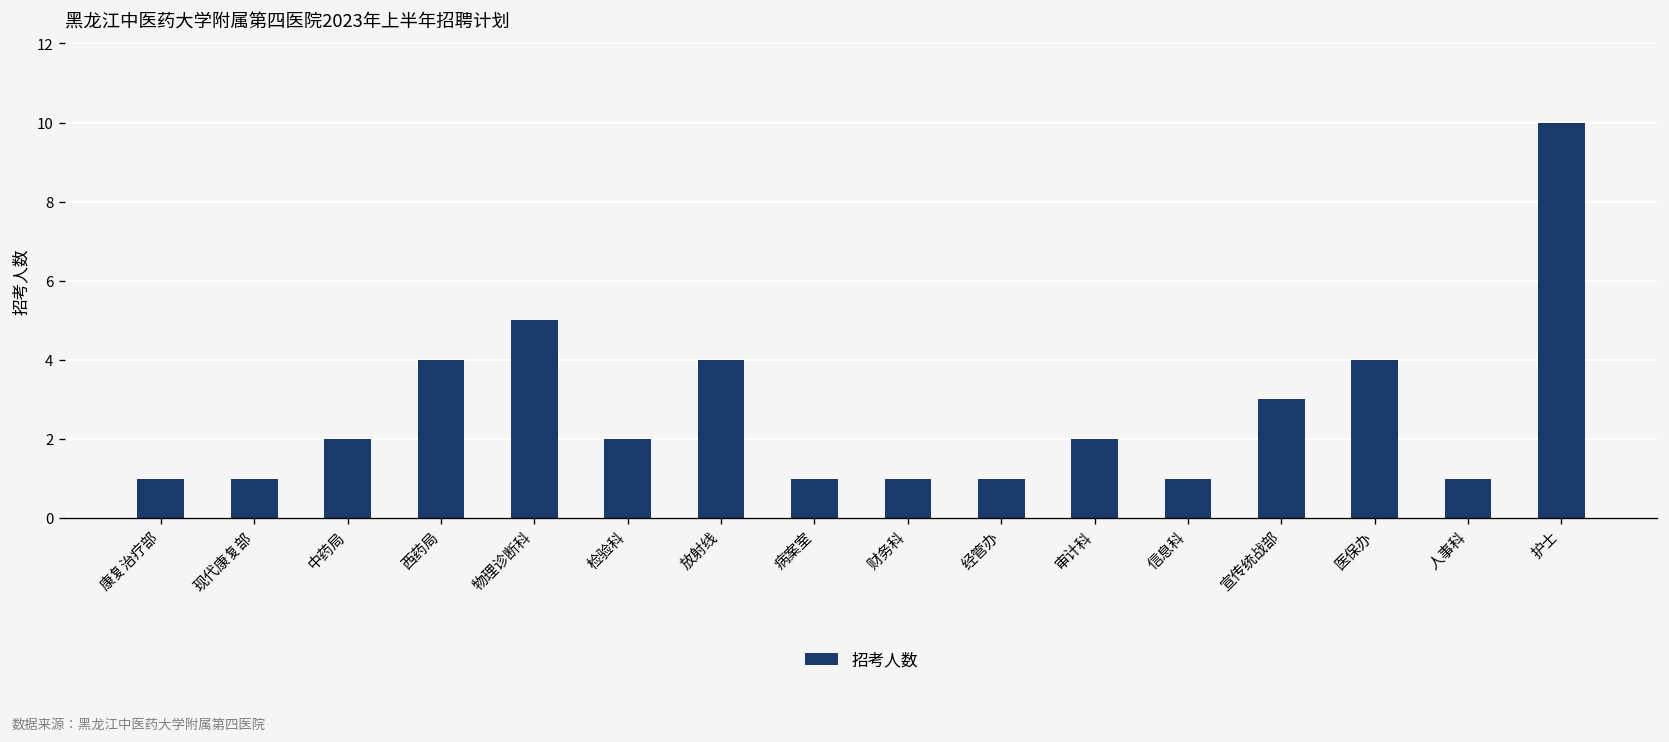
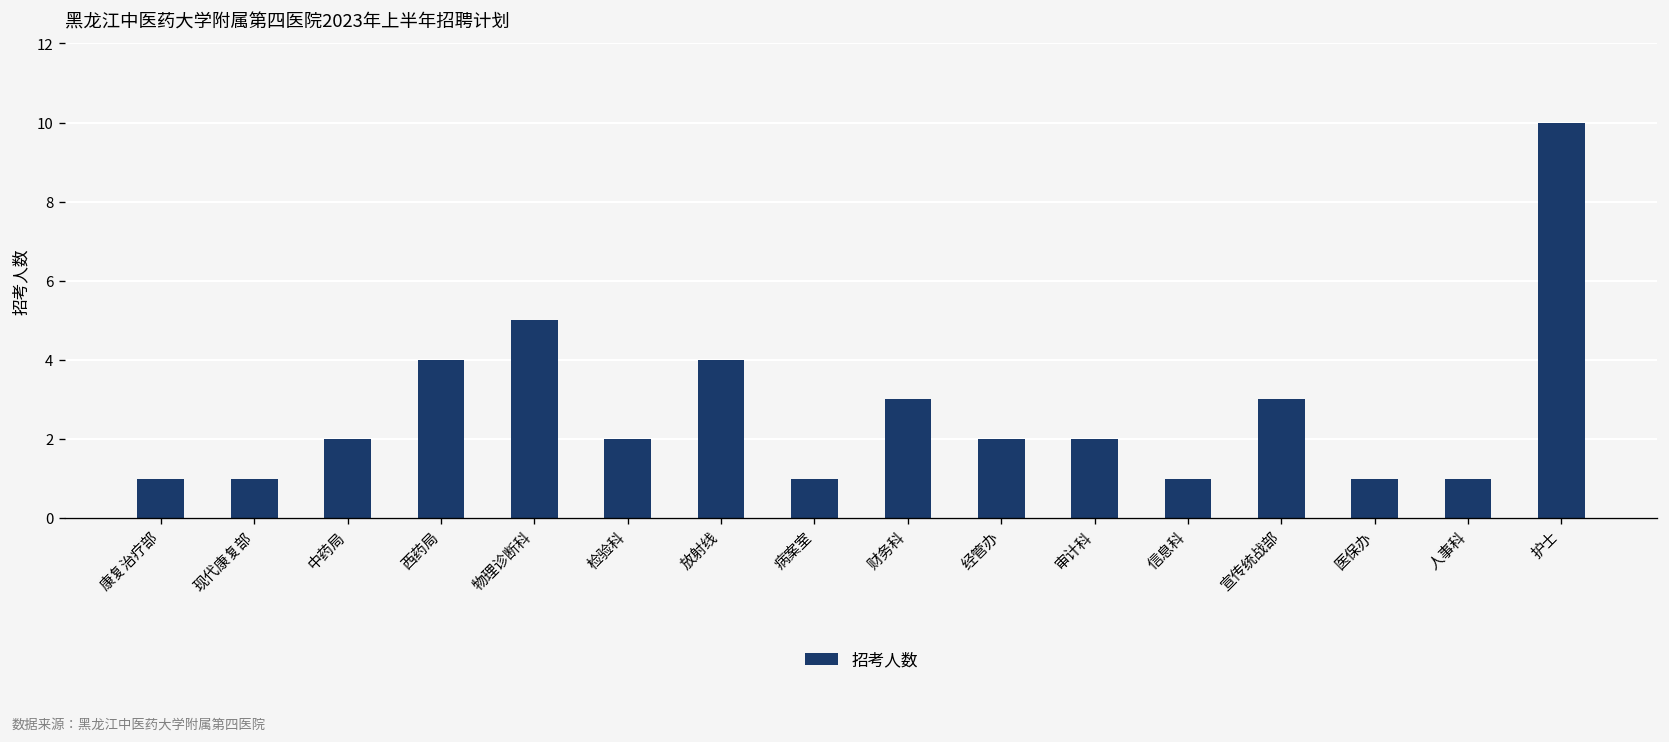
  {
    "康复治疗部": 1,
    "现代康复部": 1,
    "中药局": 2,
    "西药局": 4,
    "物理诊断科": 5,
    "检验科": 2,
    "放射线": 4,
    "病案室": 1,
-   "财务科": 1,
-   "经管办": 1,
+   "财务科": 3,
+   "经管办": 2,
    "审计科": 2,
    "信息科": 1,
    "宣传统战部": 3,
-   "医保办": 4,
+   "医保办": 1,
    "人事科": 1,
    "护士": 10
  }
